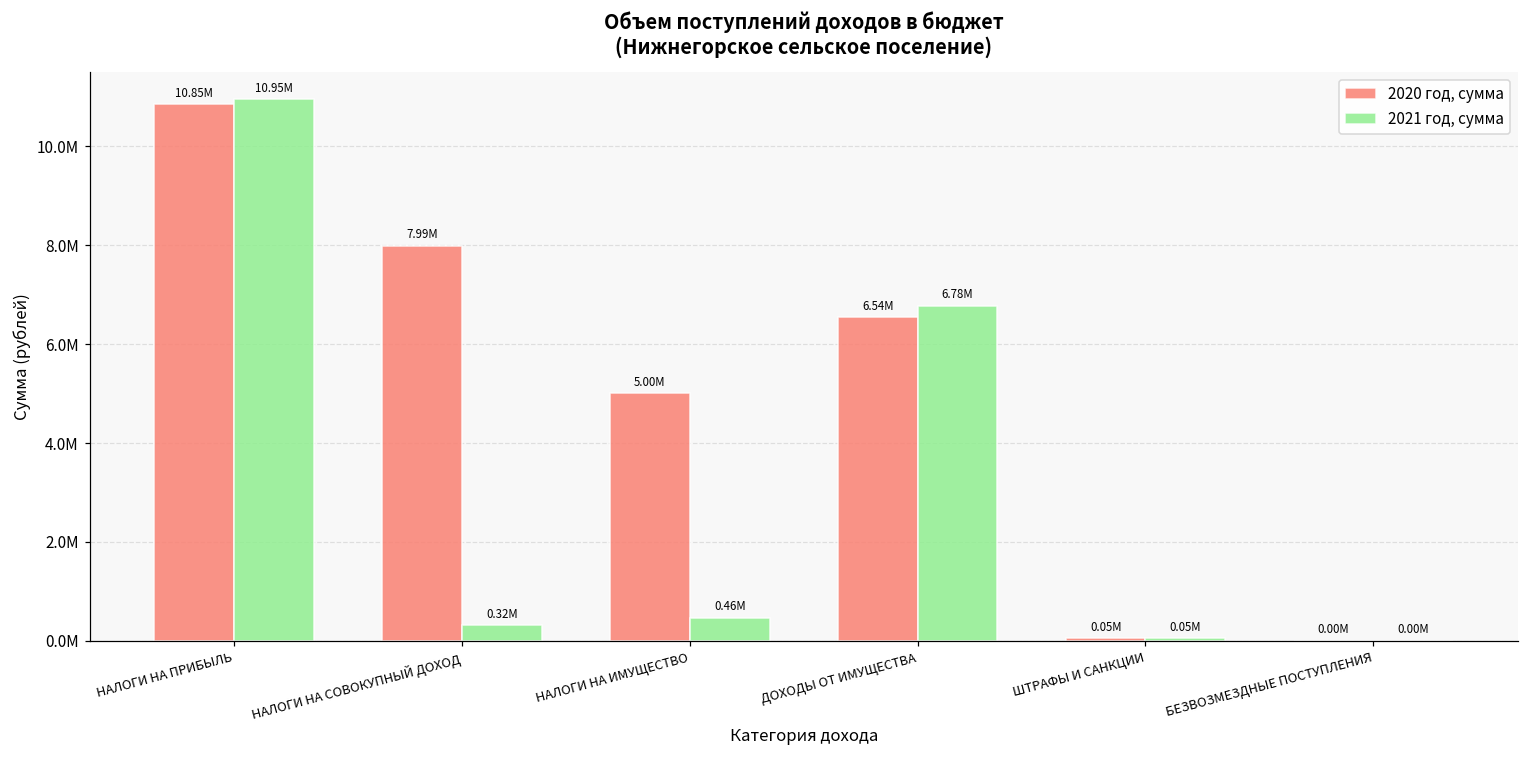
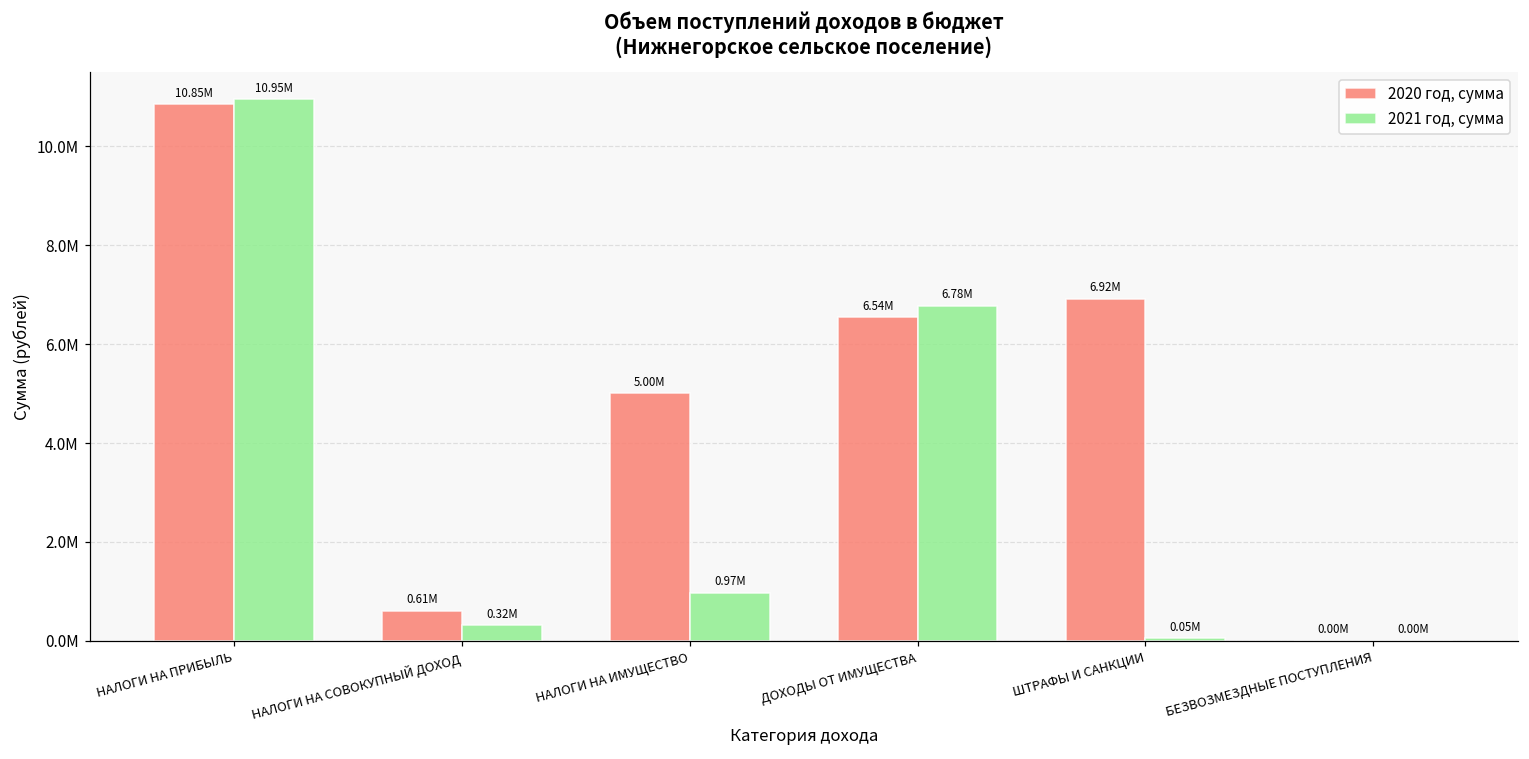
  {
    "2020 год, сумма": {
      "НАЛОГИ НА ПРИБЫЛЬ": "10.85M",
-     "НАЛОГИ НА СОВОКУПНЫЙ ДОХОД": "7.99M",
+     "НАЛОГИ НА СОВОКУПНЫЙ ДОХОД": "0.61M",
      "НАЛОГИ НА ИМУЩЕСТВО": "5.00M",
      "ДОХОДЫ ОТ ИМУЩЕСТВА": "6.54M",
-     "ШТРАФЫ И САНКЦИИ": "0.05M"
+     "ШТРАФЫ И САНКЦИИ": "6.92M"
    },
    "2021 год, сумма": {
      "НАЛОГИ НА ПРИБЫЛЬ": "10.95M",
      "НАЛОГИ НА СОВОКУПНЫЙ ДОХОД": "0.32M",
-     "НАЛОГИ НА ИМУЩЕСТВО": "0.46M",
+     "НАЛОГИ НА ИМУЩЕСТВО": "0.97M",
      "ДОХОДЫ ОТ ИМУЩЕСТВА": "6.78M",
      "ШТРАФЫ И САНКЦИИ": "0.05M"
    }
  }
